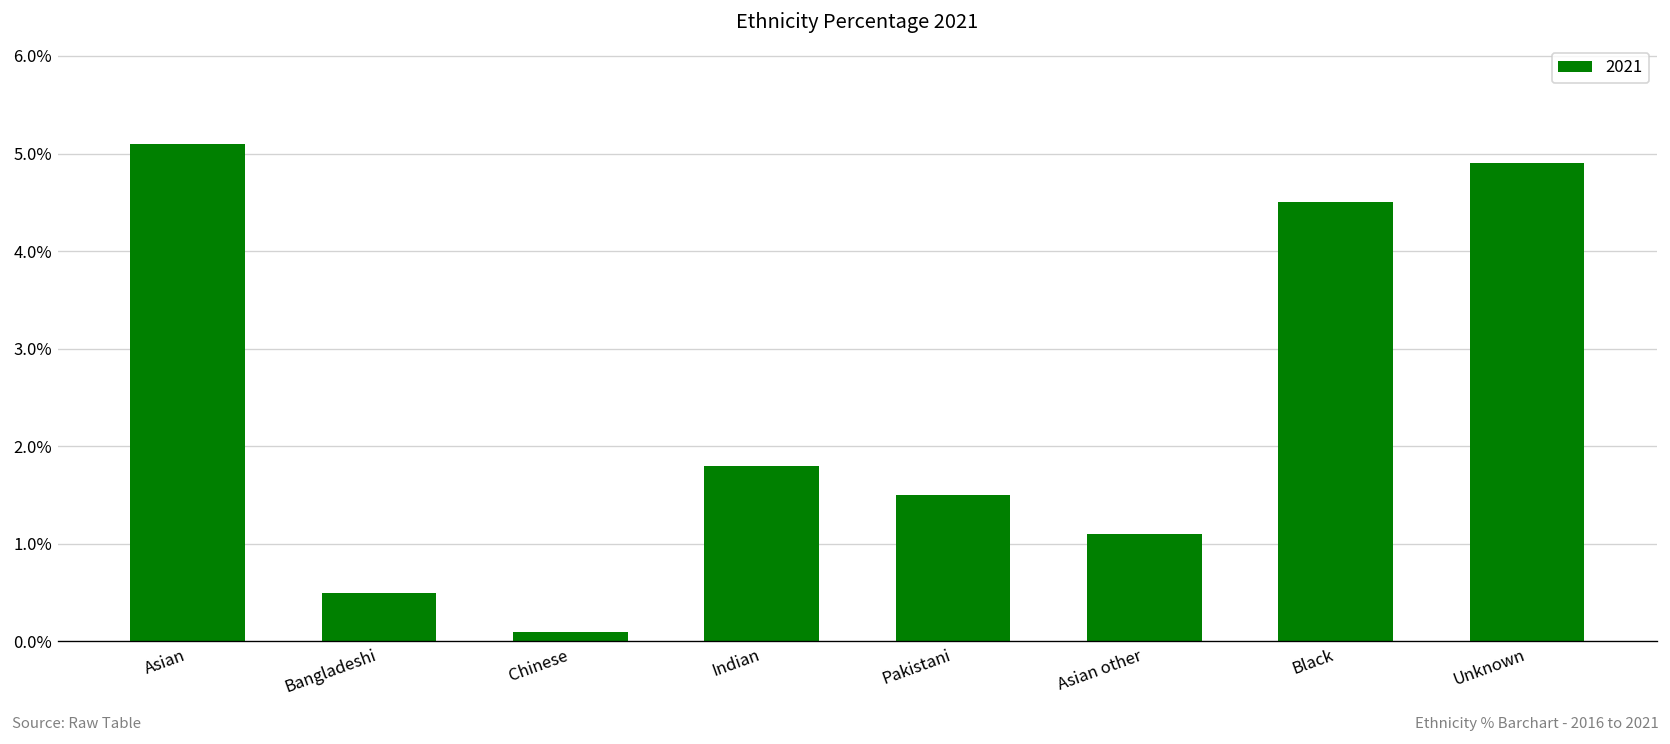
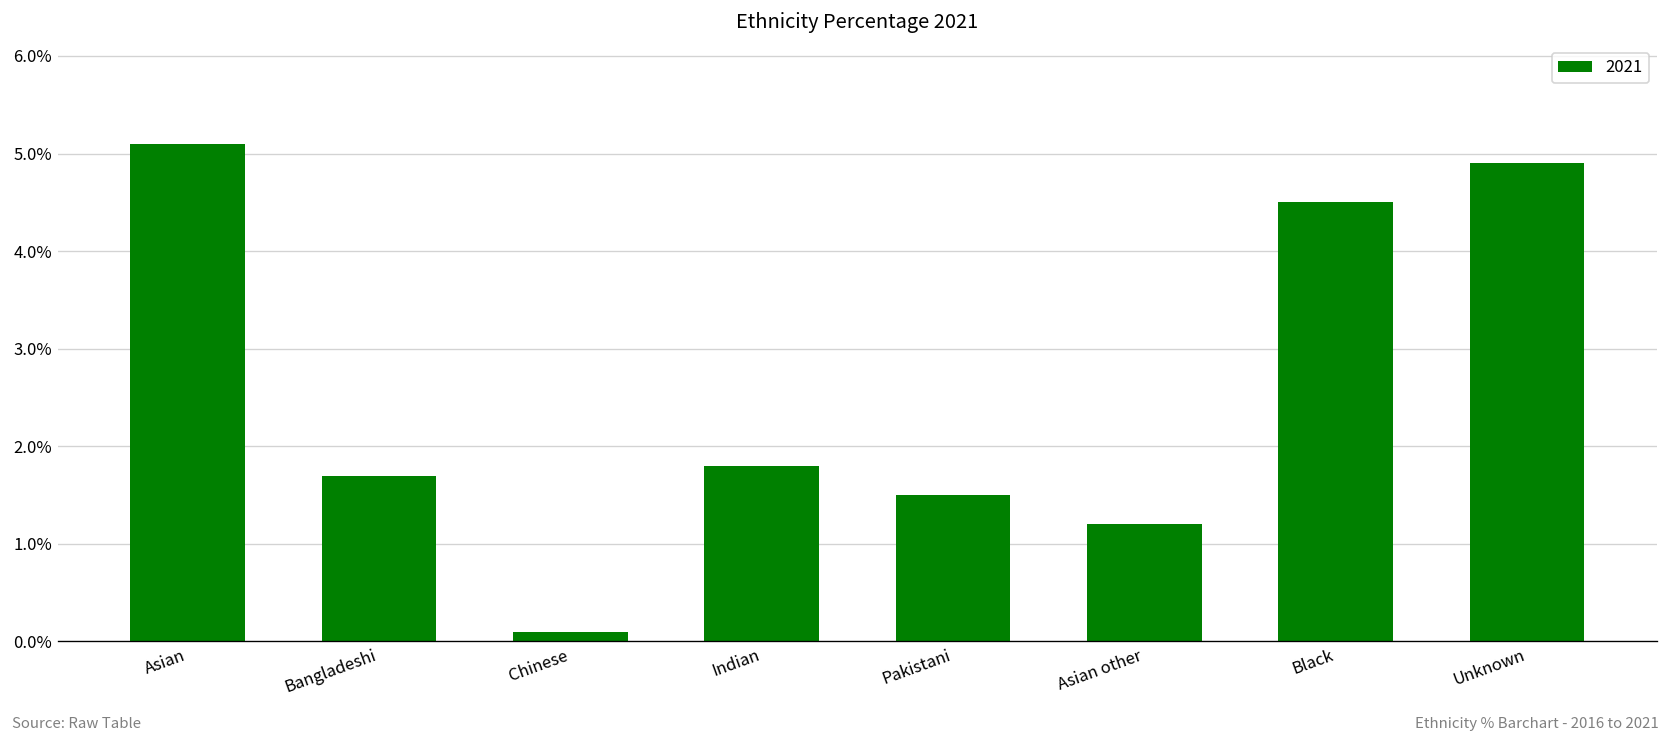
  {
    "Asian": "5.1%",
-   "Bangladeshi": "0.5%",
+   "Bangladeshi": "1.7%",
    "Chinese": "0.1%",
    "Indian": "1.8%",
    "Pakistani": "1.5%",
-   "Asian other": "1.1%",
+   "Asian other": "1.2%",
    "Black": "4.5%",
    "Unknown": "4.9%"
  }
